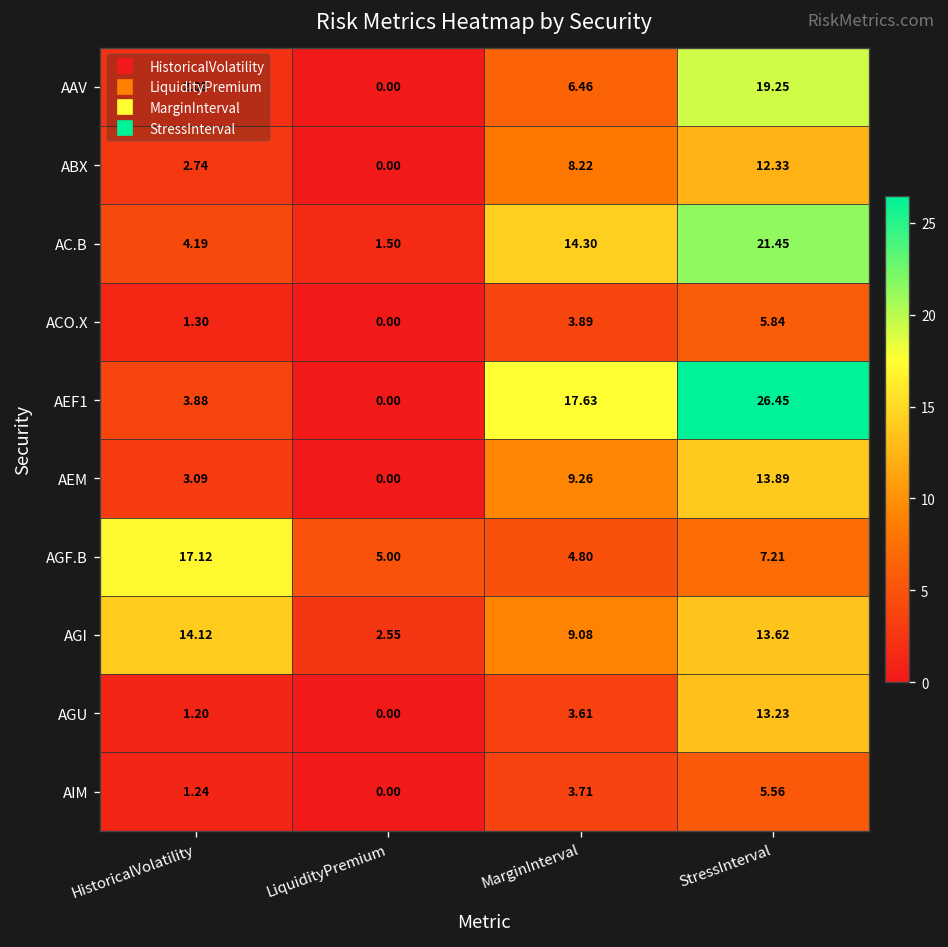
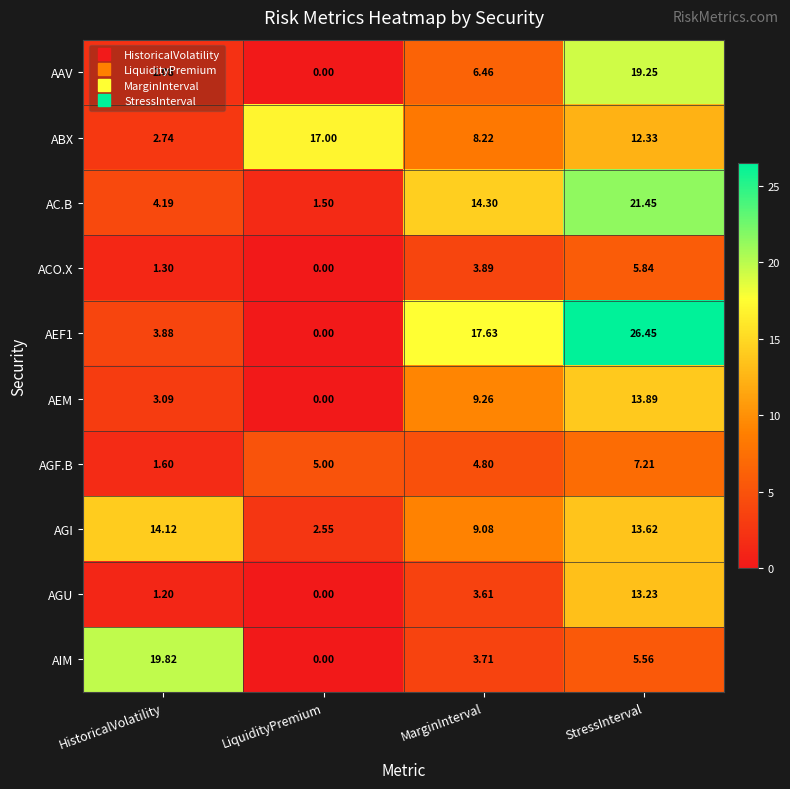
  {
    "AAV": {
      "LiquidityPremium": 0.00,
      "MarginInterval": 6.46,
      "StressInterval": 19.25
    },
    "ABX": {
      "HistoricalVolatility": 2.74,
-     "LiquidityPremium": 0.00,
+     "LiquidityPremium": 17.00,
      "MarginInterval": 8.22,
      "StressInterval": 12.33
    },
    "AC.B": {
      "HistoricalVolatility": 4.19,
      "LiquidityPremium": 1.50,
      "MarginInterval": 14.30,
      "StressInterval": 21.45
    },
    "ACO.X": {
      "HistoricalVolatility": 1.30,
      "LiquidityPremium": 0.00,
      "MarginInterval": 3.89,
      "StressInterval": 5.84
    },
    "AEF1": {
      "HistoricalVolatility": 3.88,
      "LiquidityPremium": 0.00,
      "MarginInterval": 17.63,
      "StressInterval": 26.45
    },
    "AEM": {
      "HistoricalVolatility": 3.09,
      "LiquidityPremium": 0.00,
      "MarginInterval": 9.26,
      "StressInterval": 13.89
    },
    "AGF.B": {
-     "HistoricalVolatility": 17.12,
+     "HistoricalVolatility": 1.60,
      "LiquidityPremium": 5.00,
      "MarginInterval": 4.80,
      "StressInterval": 7.21
    },
    "AGI": {
      "HistoricalVolatility": 14.12,
      "LiquidityPremium": 2.55,
      "MarginInterval": 9.08,
      "StressInterval": 13.62
    },
    "AGU": {
      "HistoricalVolatility": 1.20,
      "LiquidityPremium": 0.00,
      "MarginInterval": 3.61,
      "StressInterval": 13.23
    },
    "AIM": {
-     "HistoricalVolatility": 1.24,
+     "HistoricalVolatility": 19.82,
      "LiquidityPremium": 0.00,
      "MarginInterval": 3.71,
      "StressInterval": 5.56
    }
  }
